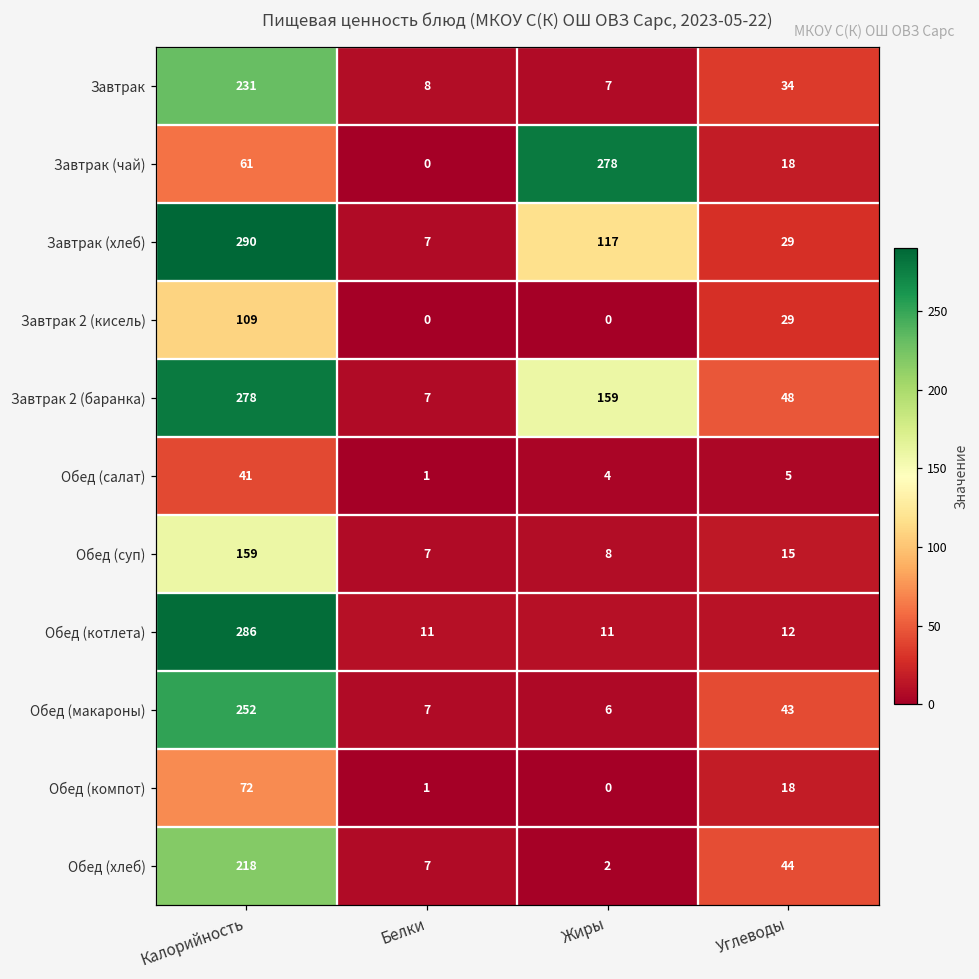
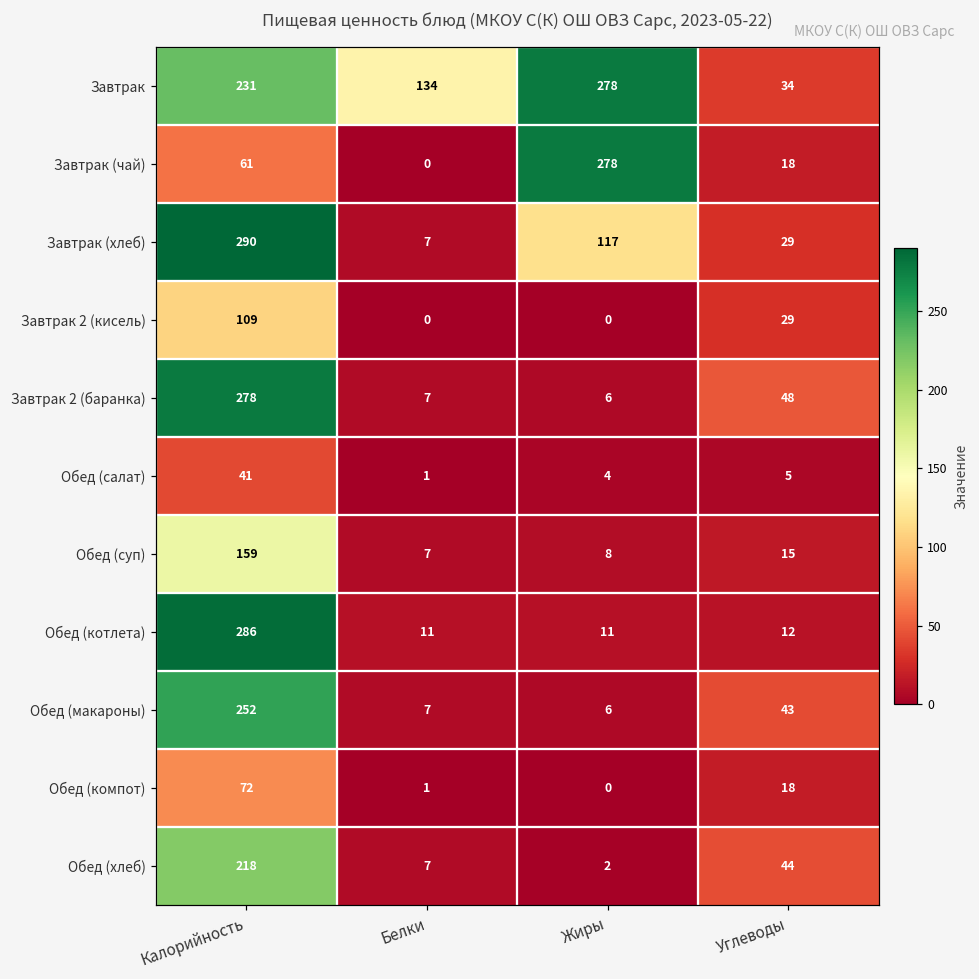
  {
    "Завтрак": {
      "Калорийность": 231,
-     "Белки": 8,
-     "Жиры": 7,
+     "Белки": 134,
+     "Жиры": 278,
      "Углеводы": 34
    },
    "Завтрак (чай)": {
      "Калорийность": 61,
      "Белки": 0,
      "Жиры": 278,
      "Углеводы": 18
    },
    "Завтрак (хлеб)": {
      "Калорийность": 290,
      "Белки": 7,
      "Жиры": 117,
      "Углеводы": 29
    },
    "Завтрак 2 (кисель)": {
      "Калорийность": 109,
      "Белки": 0,
      "Жиры": 0,
      "Углеводы": 29
    },
    "Завтрак 2 (баранка)": {
      "Калорийность": 278,
      "Белки": 7,
-     "Жиры": 159,
+     "Жиры": 6,
      "Углеводы": 48
    },
    "Обед (салат)": {
      "Калорийность": 41,
      "Белки": 1,
      "Жиры": 4,
      "Углеводы": 5
    },
    "Обед (суп)": {
      "Калорийность": 159,
      "Белки": 7,
      "Жиры": 8,
      "Углеводы": 15
    },
    "Обед (котлета)": {
      "Калорийность": 286,
      "Белки": 11,
      "Жиры": 11,
      "Углеводы": 12
    },
    "Обед (макароны)": {
      "Калорийность": 252,
      "Белки": 7,
      "Жиры": 6,
      "Углеводы": 43
    },
    "Обед (компот)": {
      "Калорийность": 72,
      "Белки": 1,
      "Жиры": 0,
      "Углеводы": 18
    },
    "Обед (хлеб)": {
      "Калорийность": 218,
      "Белки": 7,
      "Жиры": 2,
      "Углеводы": 44
    }
  }
